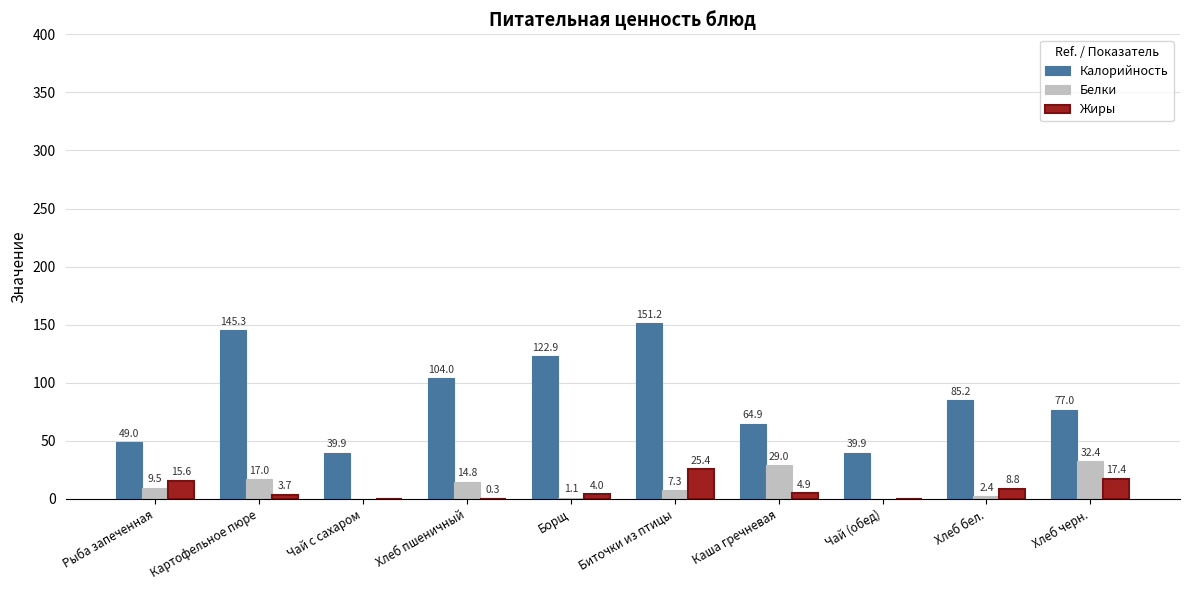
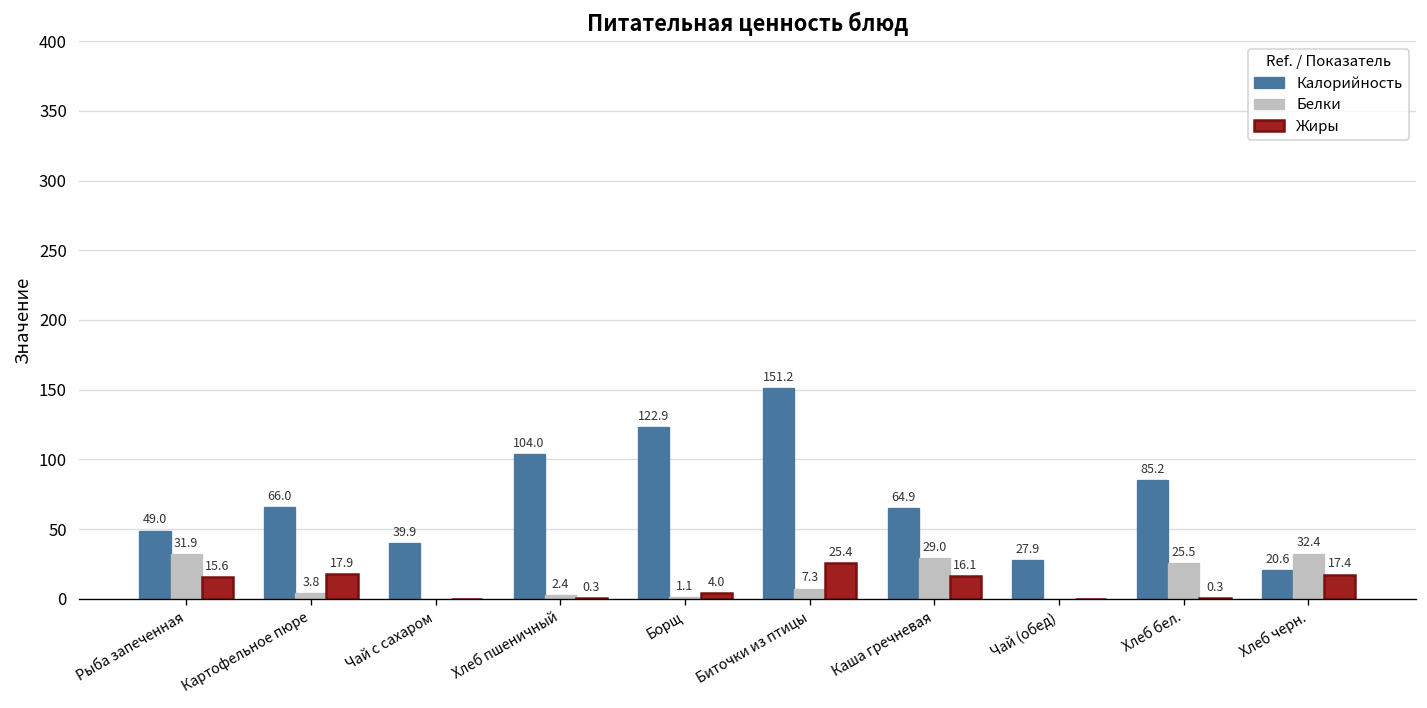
  {
    "Калорийность": {
      "Рыба запеченная": 49.0,
-     "Картофельное пюре": 145.3,
+     "Картофельное пюре": 66.0,
      "Чай с сахаром": 39.9,
      "Хлеб пшеничный": 104.0,
      "Борщ": 122.9,
      "Биточки из птицы": 151.2,
      "Каша гречневая": 64.9,
-     "Чай (обед)": 39.9,
+     "Чай (обед)": 27.9,
      "Хлеб бел.": 85.2,
-     "Хлеб черн.": 77.0
+     "Хлеб черн.": 20.6
    },
    "Белки": {
-     "Рыба запеченная": 9.5,
-     "Картофельное пюре": 17.0,
-     "Хлеб пшеничный": 14.8,
+     "Рыба запеченная": 31.9,
+     "Картофельное пюре": 3.8,
+     "Хлеб пшеничный": 2.4,
      "Борщ": 1.1,
      "Биточки из птицы": 7.3,
      "Каша гречневая": 29.0,
-     "Хлеб бел.": 2.4,
+     "Хлеб бел.": 25.5,
      "Хлеб черн.": 32.4
    },
    "Жиры": {
      "Рыба запеченная": 15.6,
-     "Картофельное пюре": 3.7,
+     "Картофельное пюре": 17.9,
      "Хлеб пшеничный": 0.3,
      "Борщ": 4.0,
      "Биточки из птицы": 25.4,
-     "Каша гречневая": 4.9,
-     "Хлеб бел.": 8.8,
+     "Каша гречневая": 16.1,
+     "Хлеб бел.": 0.3,
      "Хлеб черн.": 17.4
    }
  }
